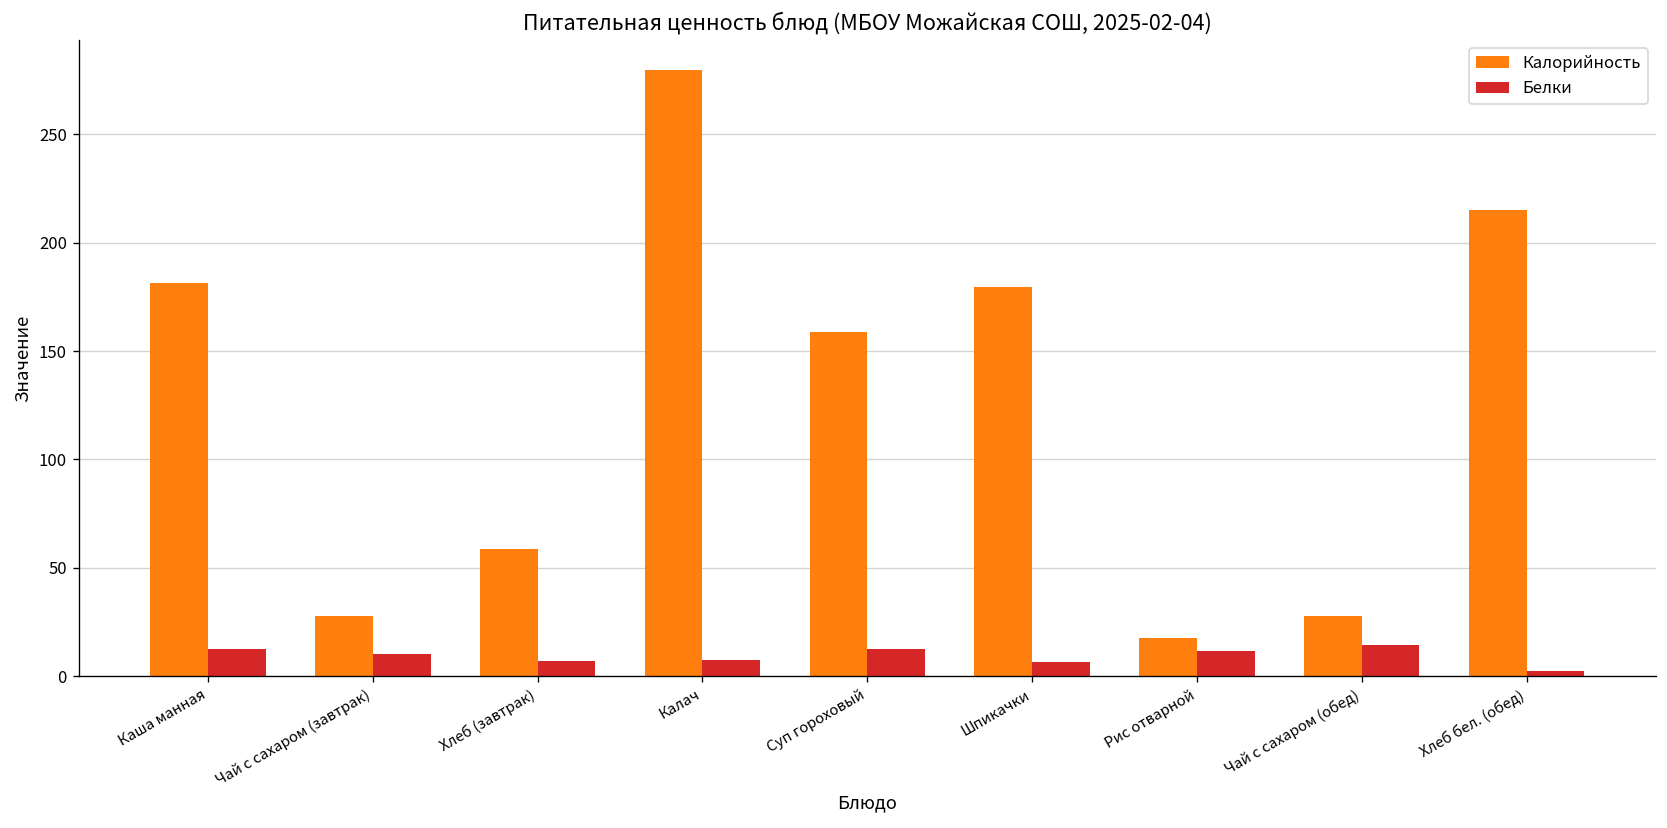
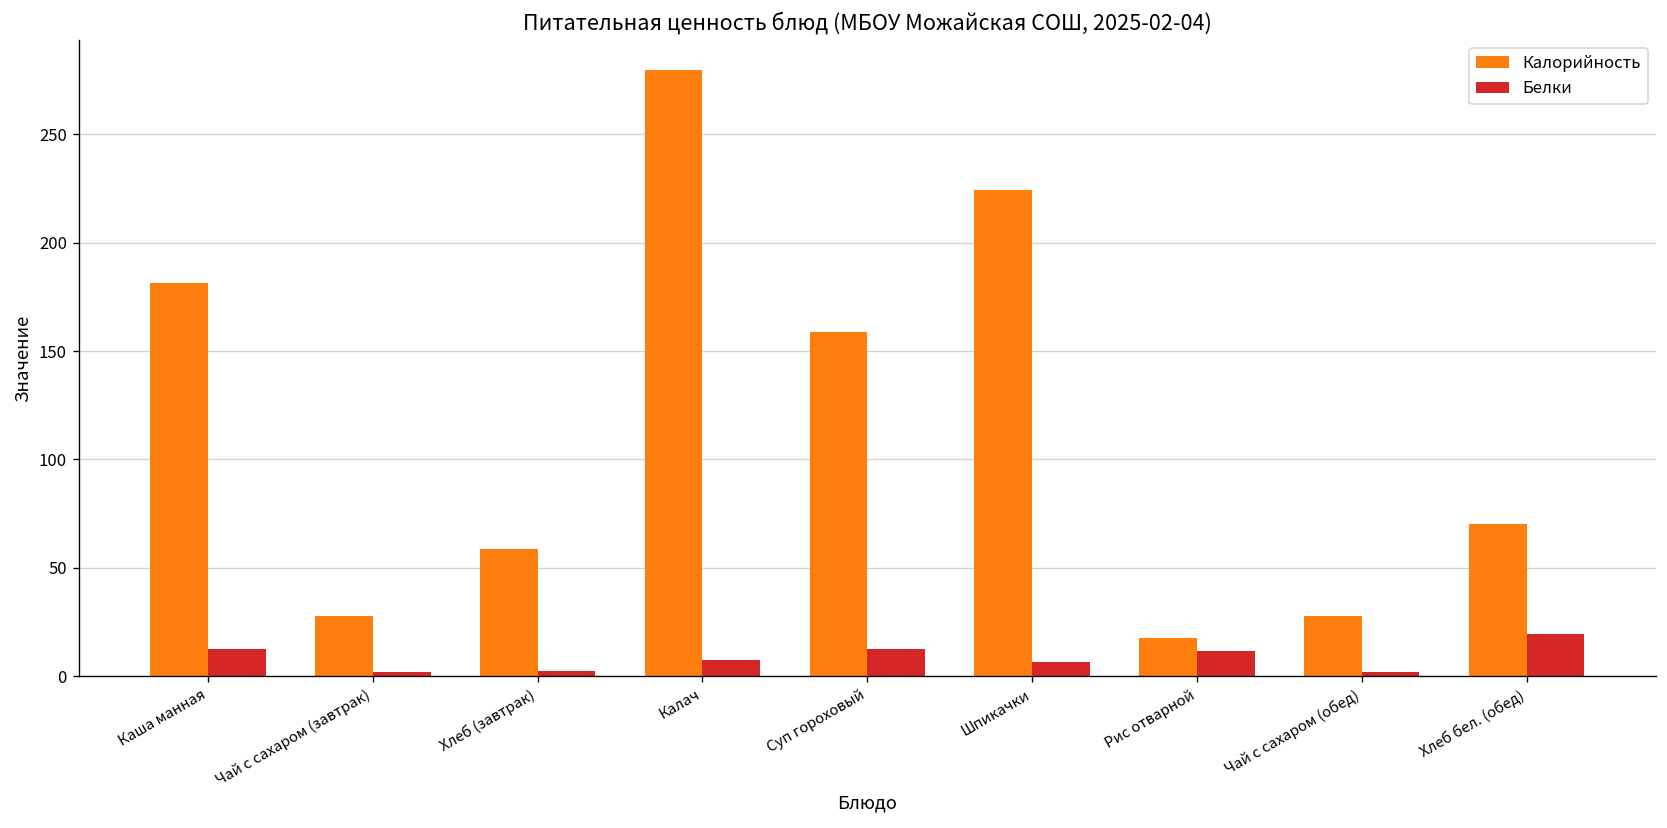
  {
    "Калорийность": {
      "Каша манная": 181,
      "Чай с сахаром (завтрак)": 28,
      "Хлеб (завтрак)": 59,
      "Калач": 280,
      "Суп гороховый": 159,
-     "Шпикачки": 180,
+     "Шпикачки": 225,
      "Рис отварной": 18,
      "Чай с сахаром (обед)": 28,
-     "Хлеб бел. (обед)": 215
+     "Хлеб бел. (обед)": 70
    },
    "Белки": {
      "Каша манная": 13,
-     "Чай с сахаром (завтрак)": 10,
-     "Хлеб (завтрак)": 7,
+     "Чай с сахаром (завтрак)": 2,
+     "Хлеб (завтрак)": 2,
      "Калач": 8,
      "Суп гороховый": 13,
      "Шпикачки": 7,
      "Рис отварной": 12,
-     "Чай с сахаром (обед)": 14,
-     "Хлеб бел. (обед)": 2
+     "Чай с сахаром (обед)": 2,
+     "Хлеб бел. (обед)": 20
    }
  }
